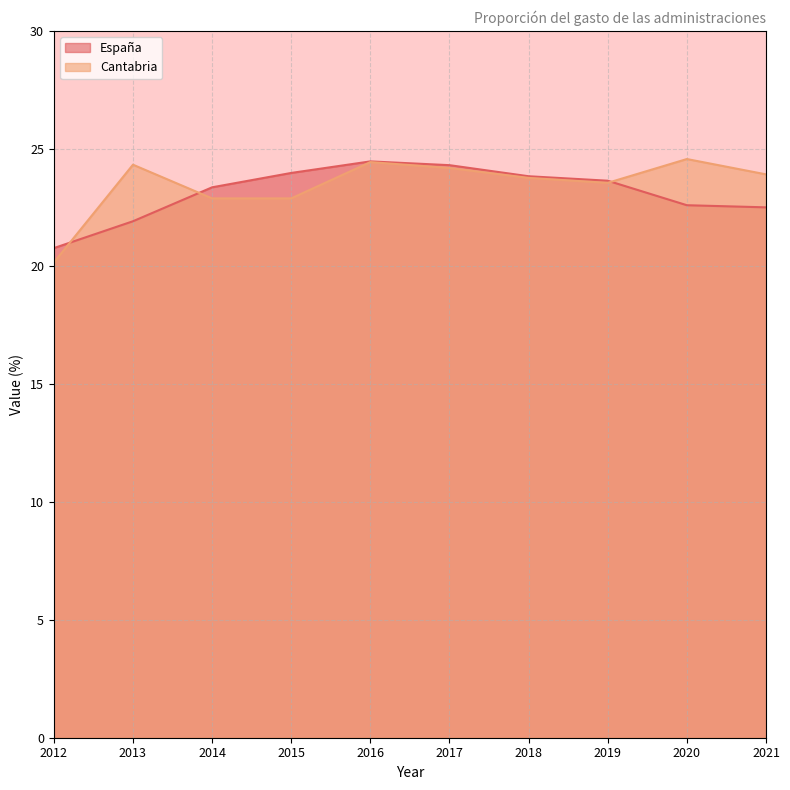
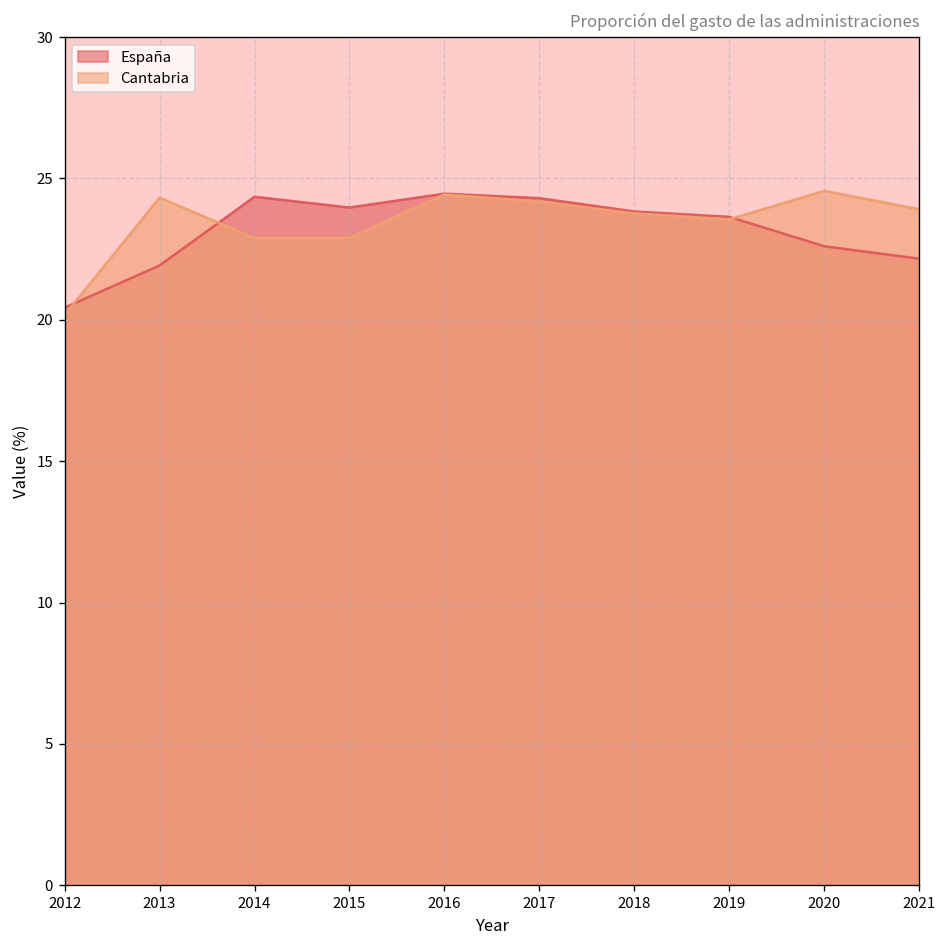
  {
    "España": {
-     "2012": 20.8,
+     "2012": 20.4,
      "2013": 21.9,
-     "2014": 23.4,
+     "2014": 24.4,
      "2015": 24.0,
      "2017": 24.3,
      "2020": 22.6,
-     "2021": 22.5
+     "2021": 22.2
    },
    "Cantabria": {
      "2012": 20.2,
      "2013": 24.3,
      "2014": 22.9,
      "2015": 22.9,
      "2017": 24.2,
      "2020": 24.6,
      "2021": 23.9
    }
  }
